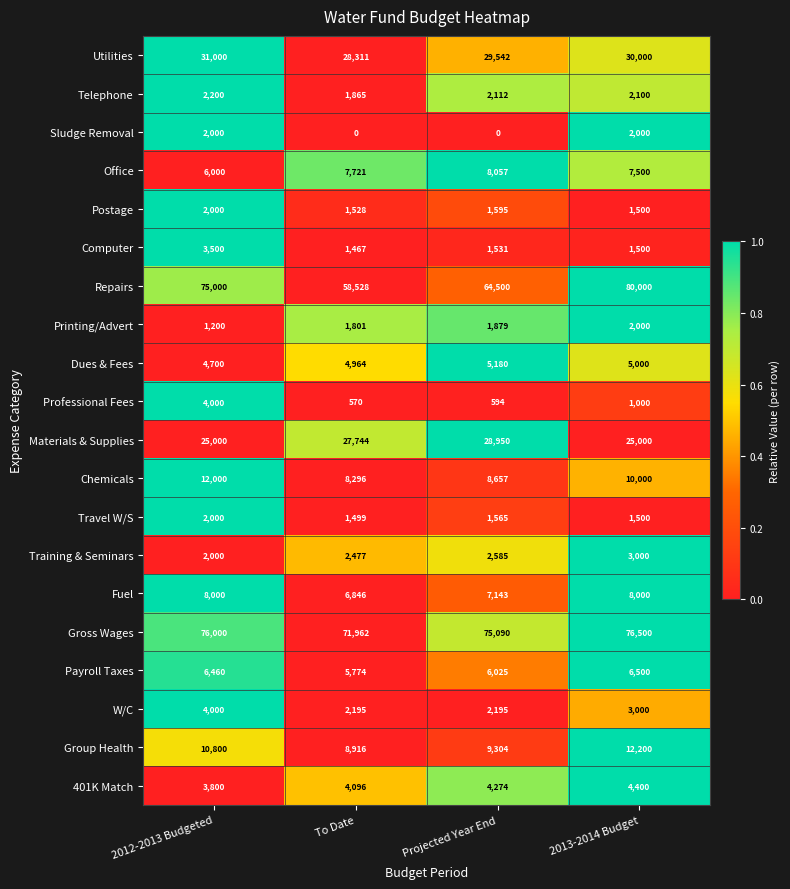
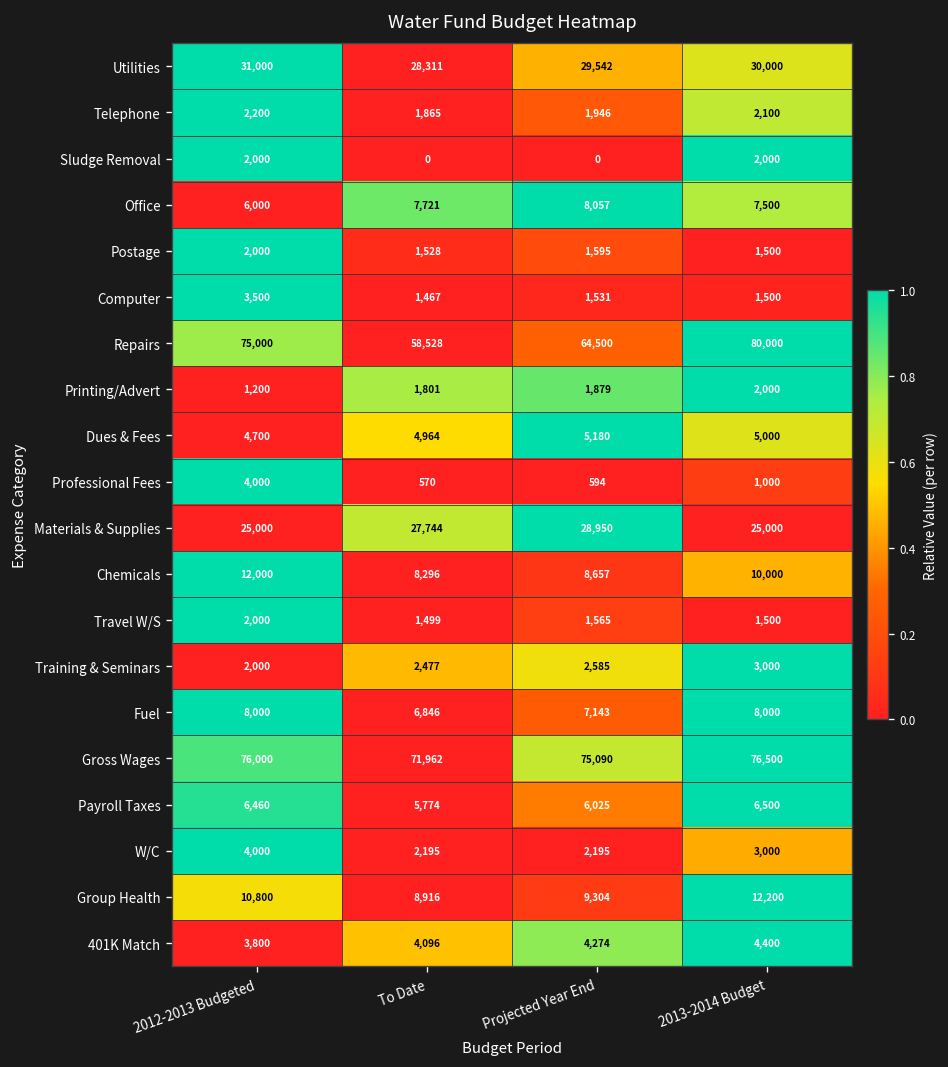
  {
    "Utilities": {
      "2012-2013 Budgeted": "31,000",
      "To Date": "28,311",
      "Projected Year End": "29,542",
      "2013-2014 Budget": "30,000"
    },
    "Telephone": {
      "2012-2013 Budgeted": "2,200",
      "To Date": "1,865",
-     "Projected Year End": "2,112",
+     "Projected Year End": "1,946",
      "2013-2014 Budget": "2,100"
    },
    "Sludge Removal": {
      "2012-2013 Budgeted": "2,000",
      "To Date": "0",
      "Projected Year End": "0",
      "2013-2014 Budget": "2,000"
    },
    "Office": {
      "2012-2013 Budgeted": "6,000",
      "To Date": "7,721",
      "Projected Year End": "8,057",
      "2013-2014 Budget": "7,500"
    },
    "Postage": {
      "2012-2013 Budgeted": "2,000",
      "To Date": "1,528",
      "Projected Year End": "1,595",
      "2013-2014 Budget": "1,500"
    },
    "Computer": {
      "2012-2013 Budgeted": "3,500",
      "To Date": "1,467",
      "Projected Year End": "1,531",
      "2013-2014 Budget": "1,500"
    },
    "Repairs": {
      "2012-2013 Budgeted": "75,000",
      "To Date": "58,528",
      "Projected Year End": "64,500",
      "2013-2014 Budget": "80,000"
    },
    "Printing/Advert": {
      "2012-2013 Budgeted": "1,200",
      "To Date": "1,801",
      "Projected Year End": "1,879",
      "2013-2014 Budget": "2,000"
    },
    "Dues & Fees": {
      "2012-2013 Budgeted": "4,700",
      "To Date": "4,964",
      "Projected Year End": "5,180",
      "2013-2014 Budget": "5,000"
    },
    "Professional Fees": {
      "2012-2013 Budgeted": "4,000",
      "To Date": "570",
      "Projected Year End": "594",
      "2013-2014 Budget": "1,000"
    },
    "Materials & Supplies": {
      "2012-2013 Budgeted": "25,000",
      "To Date": "27,744",
      "Projected Year End": "28,950",
      "2013-2014 Budget": "25,000"
    },
    "Chemicals": {
      "2012-2013 Budgeted": "12,000",
      "To Date": "8,296",
      "Projected Year End": "8,657",
      "2013-2014 Budget": "10,000"
    },
    "Travel W/S": {
      "2012-2013 Budgeted": "2,000",
      "To Date": "1,499",
      "Projected Year End": "1,565",
      "2013-2014 Budget": "1,500"
    },
    "Training & Seminars": {
      "2012-2013 Budgeted": "2,000",
      "To Date": "2,477",
      "Projected Year End": "2,585",
      "2013-2014 Budget": "3,000"
    },
    "Fuel": {
      "2012-2013 Budgeted": "8,000",
      "To Date": "6,846",
      "Projected Year End": "7,143",
      "2013-2014 Budget": "8,000"
    },
    "Gross Wages": {
      "2012-2013 Budgeted": "76,000",
      "To Date": "71,962",
      "Projected Year End": "75,090",
      "2013-2014 Budget": "76,500"
    },
    "Payroll Taxes": {
      "2012-2013 Budgeted": "6,460",
      "To Date": "5,774",
      "Projected Year End": "6,025",
      "2013-2014 Budget": "6,500"
    },
    "W/C": {
      "2012-2013 Budgeted": "4,000",
      "To Date": "2,195",
      "Projected Year End": "2,195",
      "2013-2014 Budget": "3,000"
    },
    "Group Health": {
      "2012-2013 Budgeted": "10,800",
      "To Date": "8,916",
      "Projected Year End": "9,304",
      "2013-2014 Budget": "12,200"
    },
    "401K Match": {
      "2012-2013 Budgeted": "3,800",
      "To Date": "4,096",
      "Projected Year End": "4,274",
      "2013-2014 Budget": "4,400"
    }
  }
